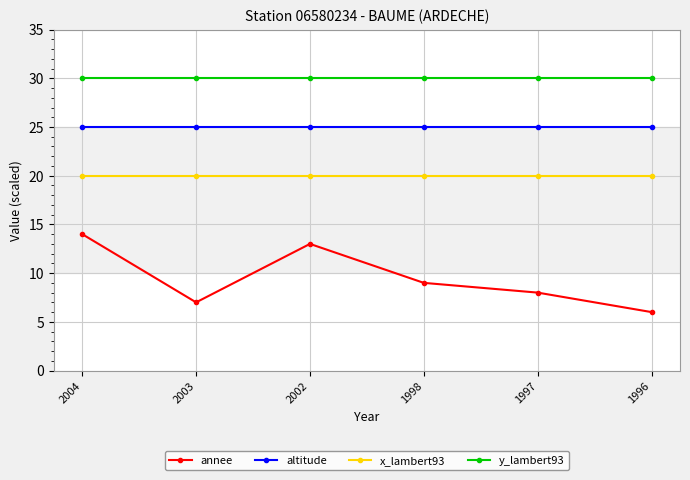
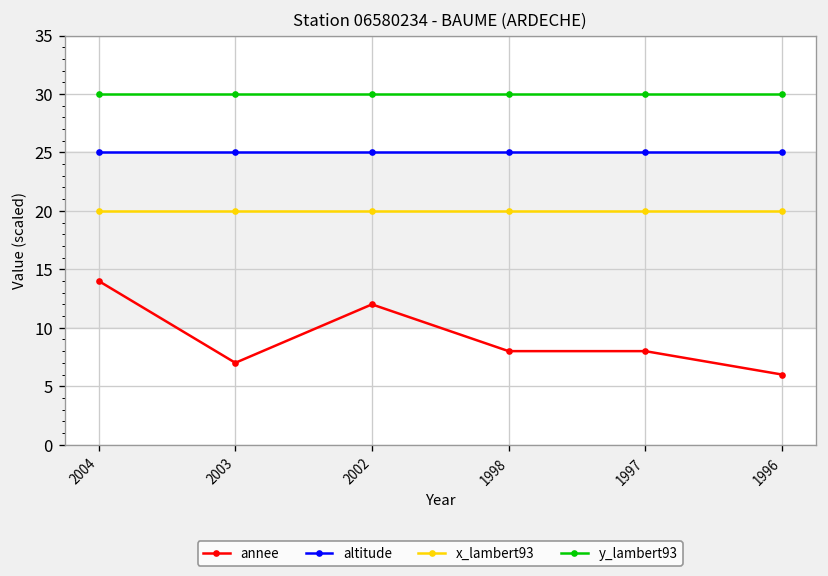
  {
    "annee": {
      "2004": 14,
      "2003": 7,
-     "2002": 13,
-     "1998": 9,
+     "2002": 12,
+     "1998": 8,
      "1997": 8,
      "1996": 6
    },
    "altitude": {
      "2004": 25,
      "2003": 25,
      "2002": 25,
      "1998": 25,
      "1997": 25,
      "1996": 25
    },
    "x_lambert93": {
      "2004": 20,
      "2003": 20,
      "2002": 20,
      "1998": 20,
      "1997": 20,
      "1996": 20
    },
    "y_lambert93": {
      "2004": 30,
      "2003": 30,
      "2002": 30,
      "1998": 30,
      "1997": 30,
      "1996": 30
    }
  }
